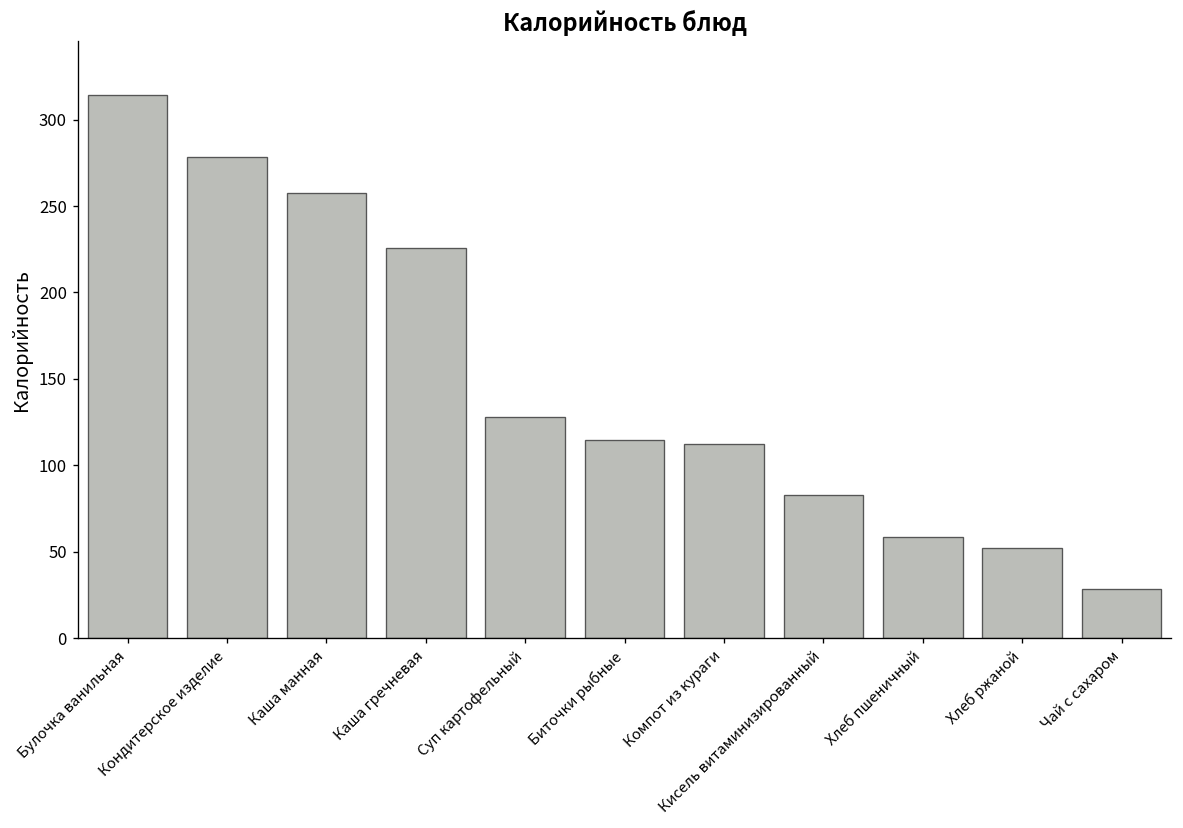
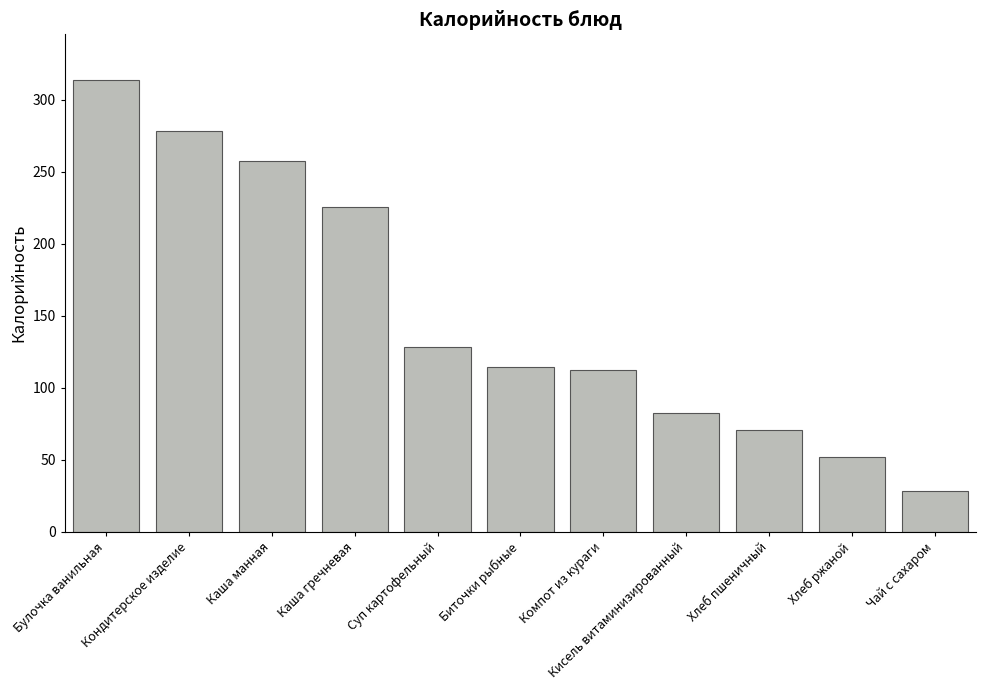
  {
    "Булочка ванильная": 314,
    "Кондитерское изделие": 278,
    "Каша манная": 257,
    "Каша гречневая": 226,
    "Суп картофельный": 128,
    "Биточки рыбные": 115,
    "Компот из кураги": 112,
    "Кисель витаминизированный": 83,
-   "Хлеб пшеничный": 59,
+   "Хлеб пшеничный": 71,
    "Хлеб ржаной": 52,
    "Чай с сахаром": 28
  }
